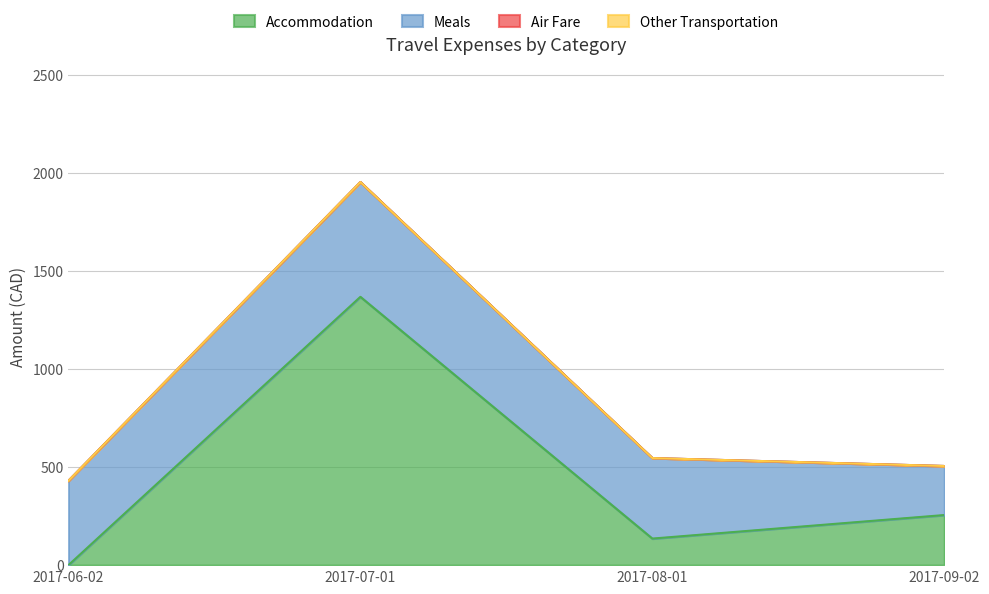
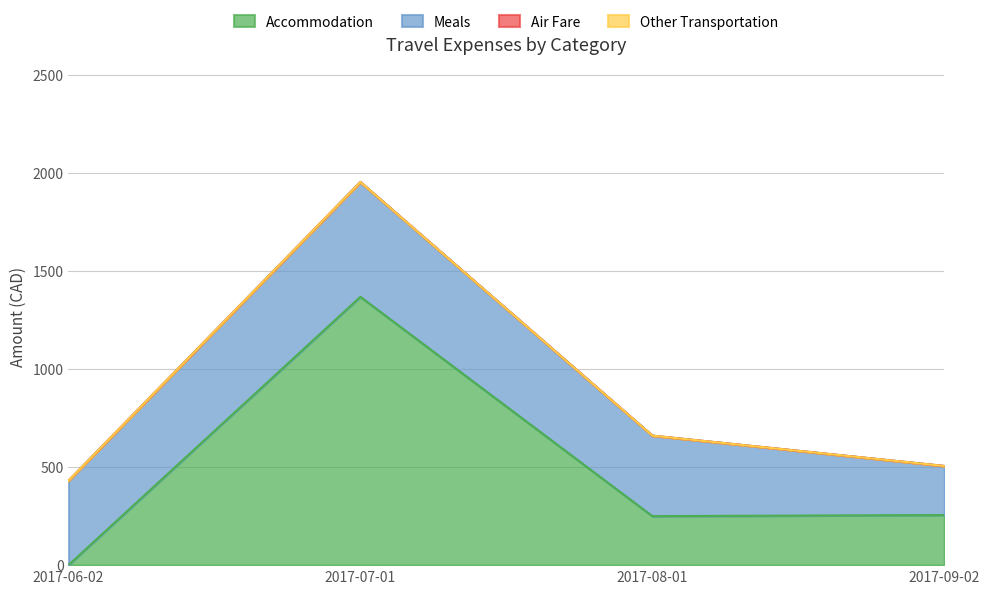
  {
    "Accommodation": {
      "2017-06-02": 0,
      "2017-07-01": 1370,
-     "2017-08-01": 140,
+     "2017-08-01": 250,
      "2017-09-02": 260
    }
  }
